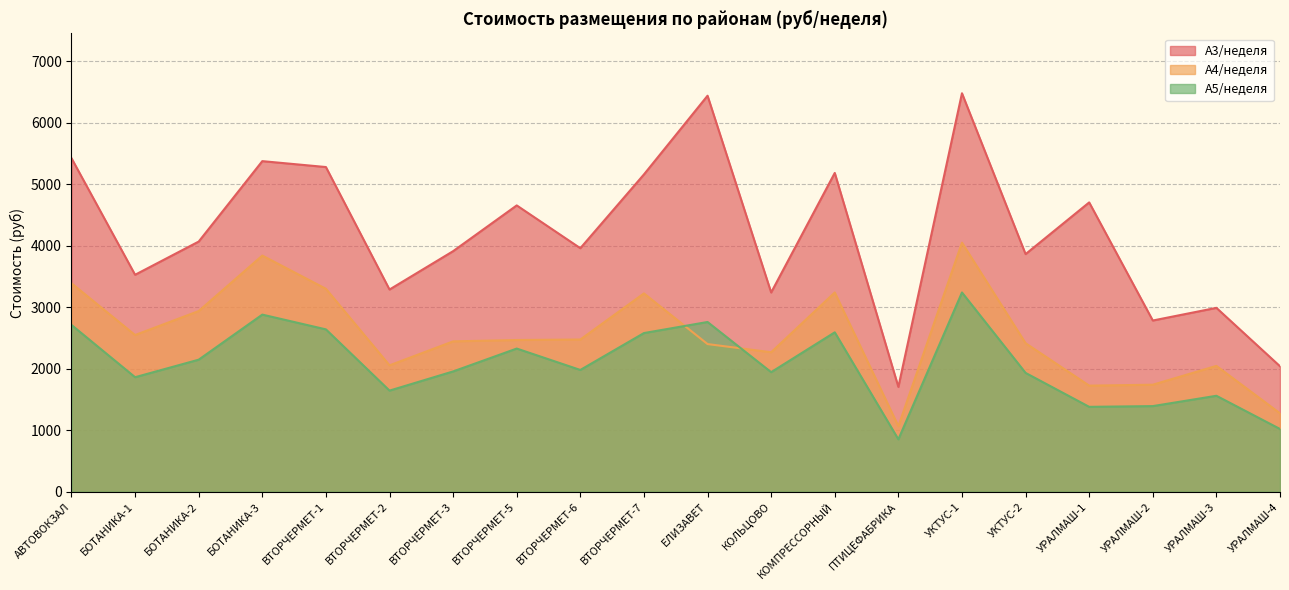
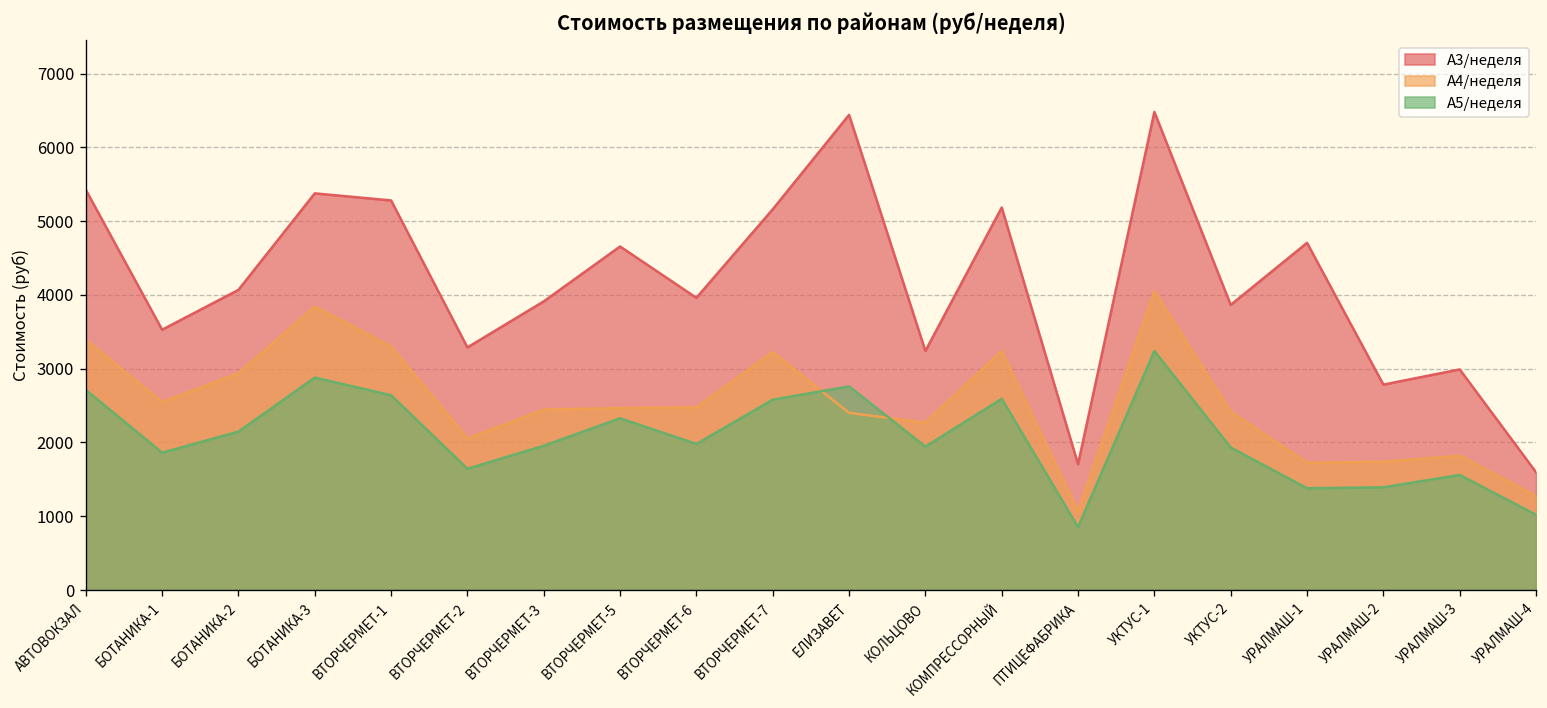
  {
    "А3/неделя": {
      "АВТОВОКЗАЛ": 5400,
      "БОТАНИКА-1": 3500,
      "БОТАНИКА-2": 4100,
      "БОТАНИКА-3": 5400,
      "ВТОРЧЕРМЕТ-1": 5300,
      "ВТОРЧЕРМЕТ-2": 3300,
      "ВТОРЧЕРМЕТ-3": 3900,
      "ВТОРЧЕРМЕТ-5": 4700,
      "ВТОРЧЕРМЕТ-6": 4000,
      "ВТОРЧЕРМЕТ-7": 5200,
      "ЕЛИЗАВЕТ": 6400,
      "КОЛЬЦОВО": 3200,
      "КОМПРЕССОРНЫЙ": 5200,
      "ПТИЦЕФАБРИКА": 1700,
      "УКТУС-1": 6500,
      "УКТУС-2": 3900,
      "УРАЛМАШ-1": 4700,
      "УРАЛМАШ-2": 2800,
      "УРАЛМАШ-3": 3000,
-     "УРАЛМАШ-4": 2000
+     "УРАЛМАШ-4": 1600
    },
    "А4/неделя": {
      "АВТОВОКЗАЛ": 3400,
      "БОТАНИКА-1": 2500,
      "БОТАНИКА-2": 2900,
      "БОТАНИКА-3": 3800,
      "ВТОРЧЕРМЕТ-1": 3300,
      "ВТОРЧЕРМЕТ-2": 2100,
      "ВТОРЧЕРМЕТ-3": 2400,
      "ВТОРЧЕРМЕТ-5": 2500,
      "ВТОРЧЕРМЕТ-6": 2500,
      "ВТОРЧЕРМЕТ-7": 3200,
      "ЕЛИЗАВЕТ": 2400,
      "КОЛЬЦОВО": 2300,
      "КОМПРЕССОРНЫЙ": 3200,
      "ПТИЦЕФАБРИКА": 1100,
      "УКТУС-1": 4100,
      "УКТУС-2": 2400,
      "УРАЛМАШ-1": 1700,
      "УРАЛМАШ-2": 1700,
-     "УРАЛМАШ-3": 2000,
+     "УРАЛМАШ-3": 1800,
      "УРАЛМАШ-4": 1300
    },
    "А5/неделя": {
      "АВТОВОКЗАЛ": 2700,
      "БОТАНИКА-1": 1900,
      "БОТАНИКА-2": 2100,
      "БОТАНИКА-3": 2900,
      "ВТОРЧЕРМЕТ-1": 2600,
      "ВТОРЧЕРМЕТ-2": 1600,
      "ВТОРЧЕРМЕТ-3": 2000,
      "ВТОРЧЕРМЕТ-5": 2300,
      "ВТОРЧЕРМЕТ-6": 2000,
      "ВТОРЧЕРМЕТ-7": 2600,
      "ЕЛИЗАВЕТ": 2800,
      "КОЛЬЦОВО": 1900,
      "КОМПРЕССОРНЫЙ": 2600,
      "ПТИЦЕФАБРИКА": 900,
      "УКТУС-1": 3200,
      "УКТУС-2": 1900,
      "УРАЛМАШ-1": 1400,
      "УРАЛМАШ-2": 1400,
      "УРАЛМАШ-3": 1600,
      "УРАЛМАШ-4": 1000
    }
  }
